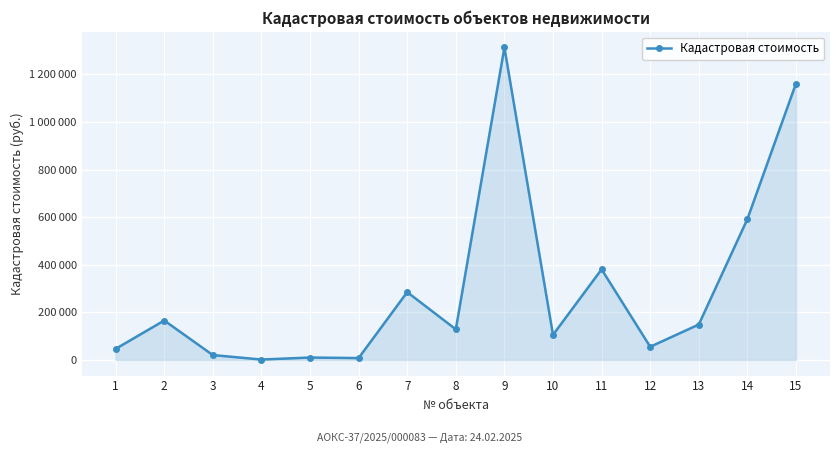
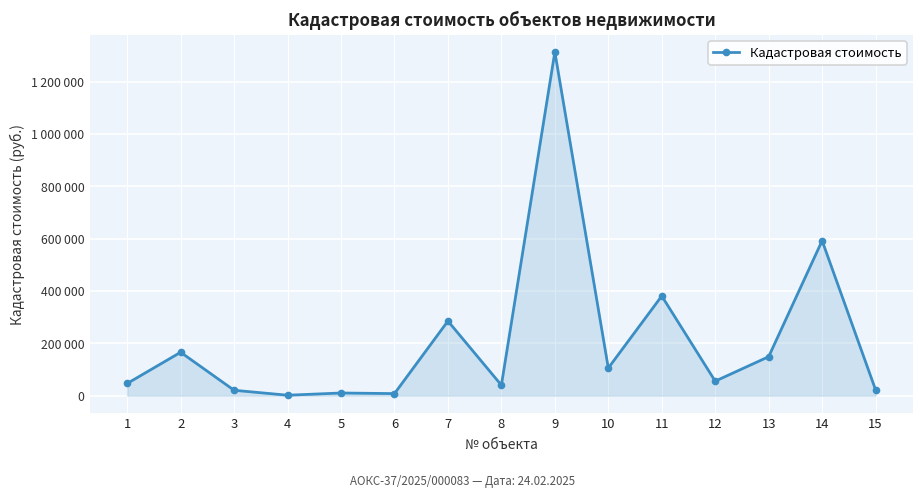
  {
    "1": 50000,
    "2": 170000,
    "3": 20000,
    "4": 0,
    "5": 10000,
    "6": 10000,
    "7": 290000,
-   "8": 130000,
+   "8": 40000,
    "9": 1310000,
    "10": 110000,
    "11": 380000,
    "12": 60000,
    "13": 150000,
    "14": 590000,
-   "15": 1160000
+   "15": 20000
  }
